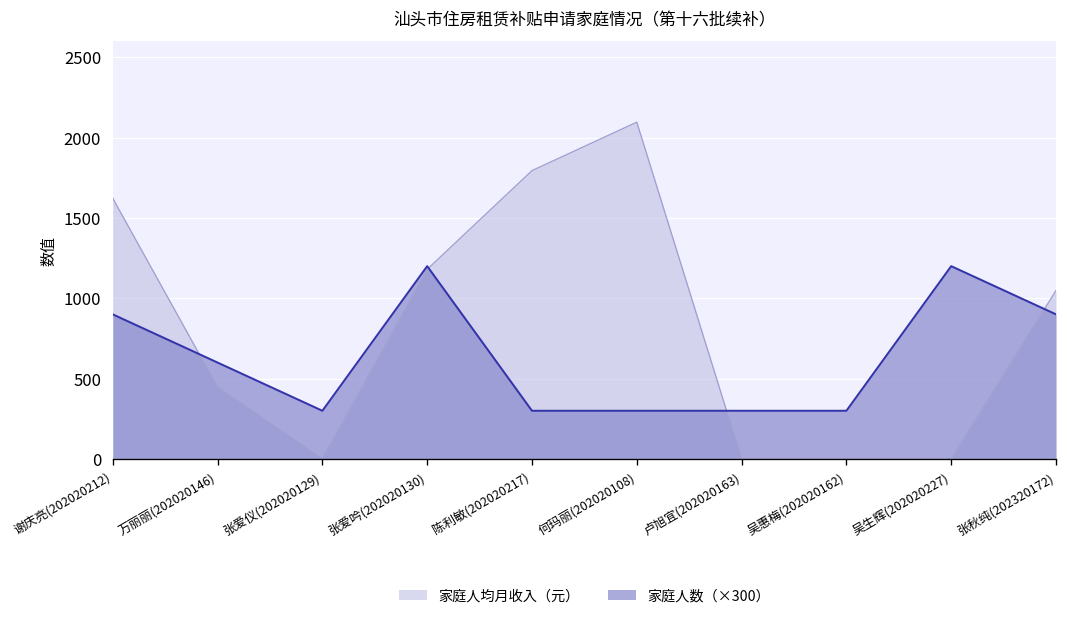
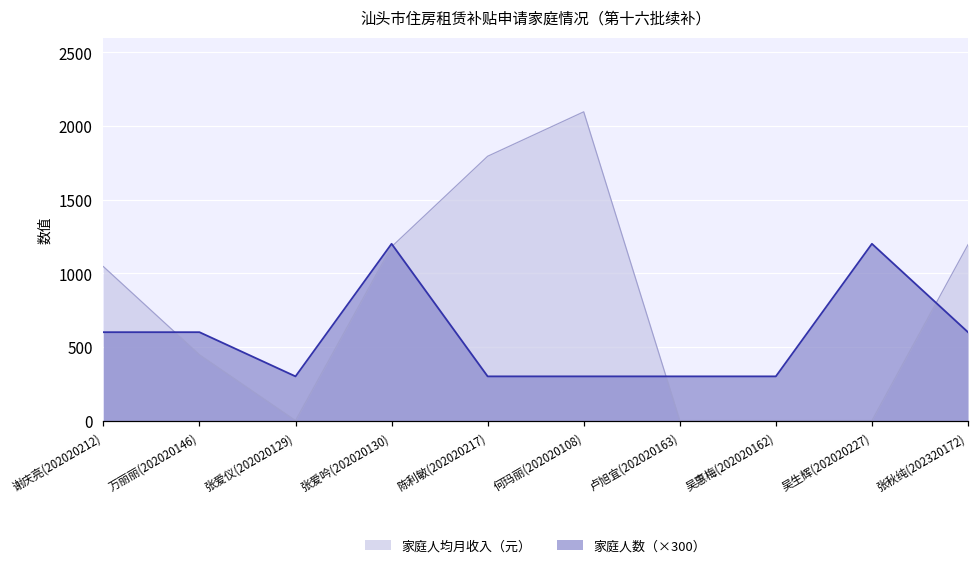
  {
    "家庭人均月收入（元）": {
-     "谢庆亮(202020212)": 1620,
+     "谢庆亮(202020212)": 1050,
      "万丽丽(202020146)": 450,
      "张爱仪(202020129)": 0,
      "张爱吟(202020130)": 1180,
      "陈利敏(202020217)": 1790,
      "何玛丽(202020108)": 2100,
      "卢旭宜(202020163)": 0,
      "吴惠梅(202020162)": 0,
      "吴生辉(202020227)": 0,
-     "张秋纯(202320172)": 1050
+     "张秋纯(202320172)": 1190
    },
    "家庭人数（×300）": {
-     "谢庆亮(202020212)": 900,
+     "谢庆亮(202020212)": 600,
      "万丽丽(202020146)": 600,
      "张爱仪(202020129)": 300,
      "张爱吟(202020130)": 1200,
      "陈利敏(202020217)": 300,
      "何玛丽(202020108)": 300,
      "卢旭宜(202020163)": 300,
      "吴惠梅(202020162)": 300,
      "吴生辉(202020227)": 1200,
-     "张秋纯(202320172)": 900
+     "张秋纯(202320172)": 600
    }
  }
